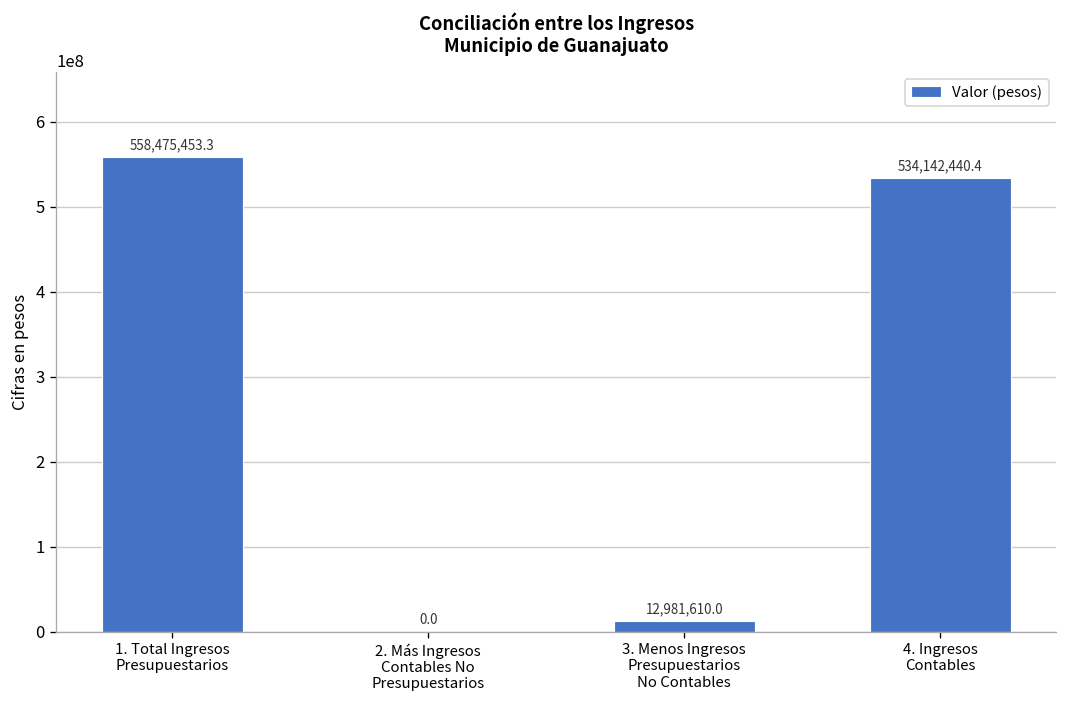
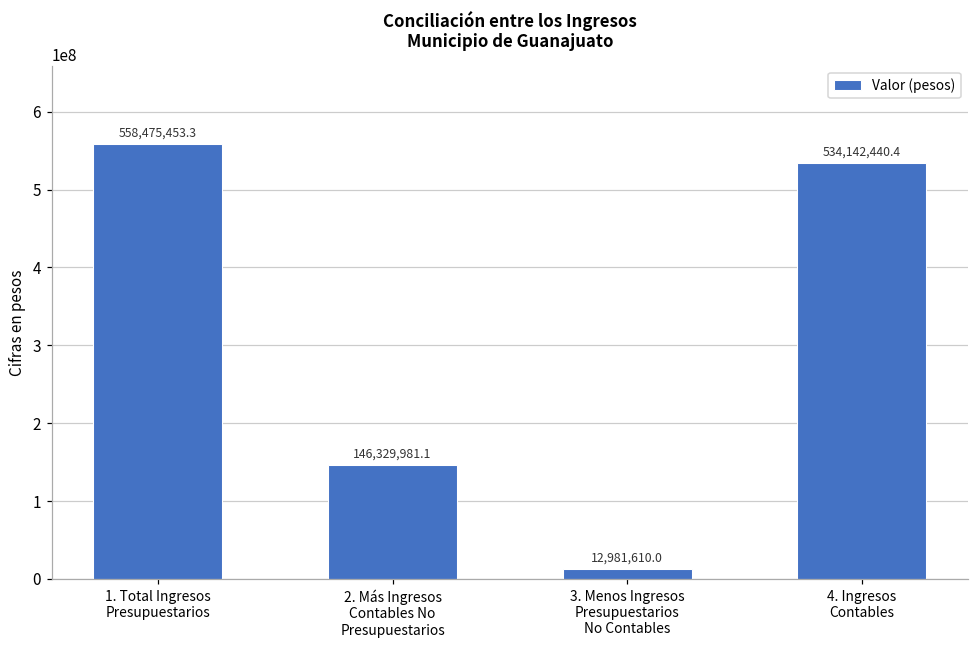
  {
    "1. Total Ingresos Presupuestarios": "558,475,453.3",
-   "2. Más Ingresos Contables No Presupuestarios": "0.0",
+   "2. Más Ingresos Contables No Presupuestarios": "146,329,981.1",
    "3. Menos Ingresos Presupuestarios No Contables": "12,981,610.0",
    "4. Ingresos Contables": "534,142,440.4"
  }
